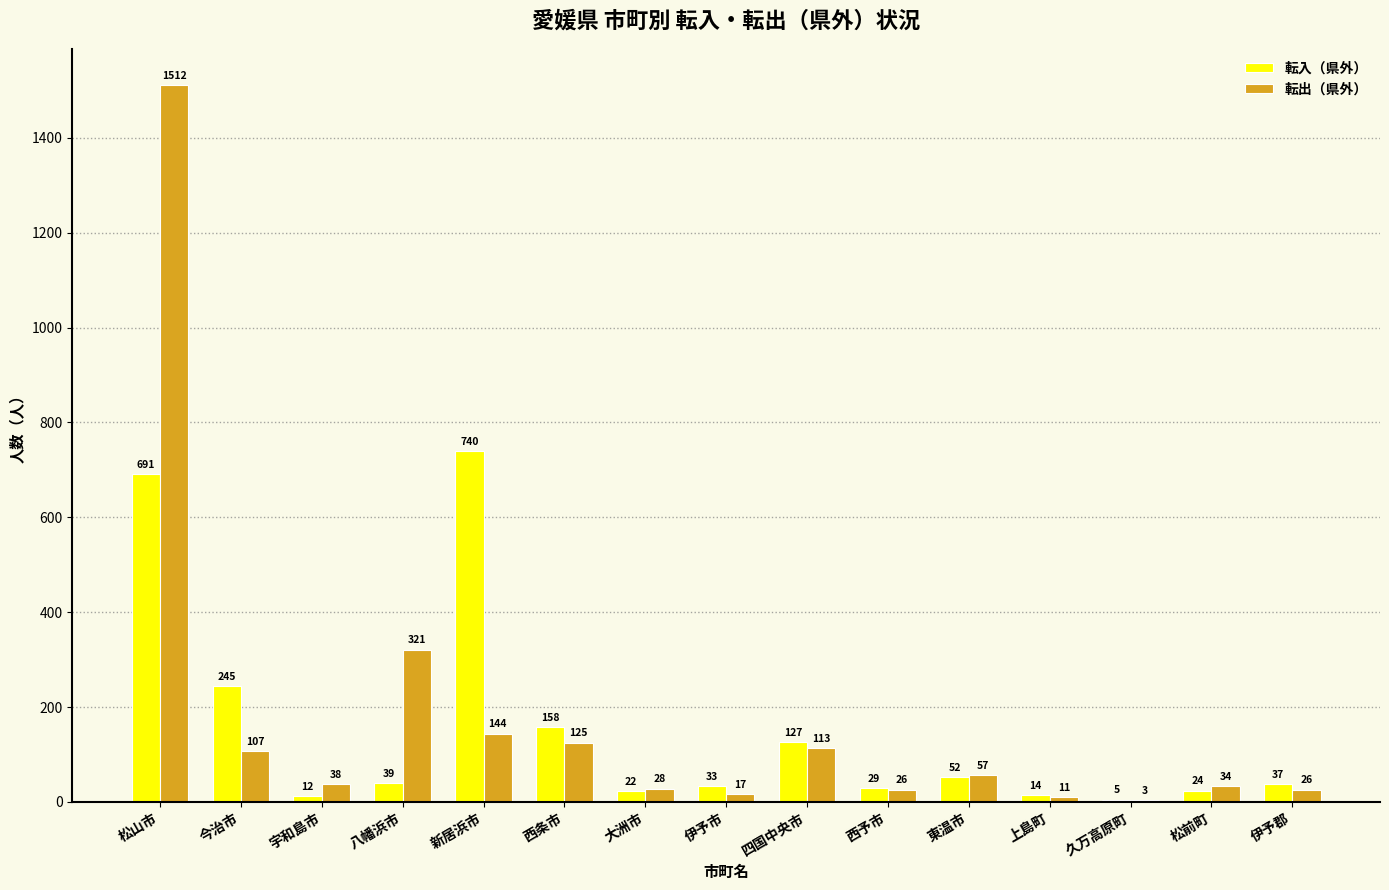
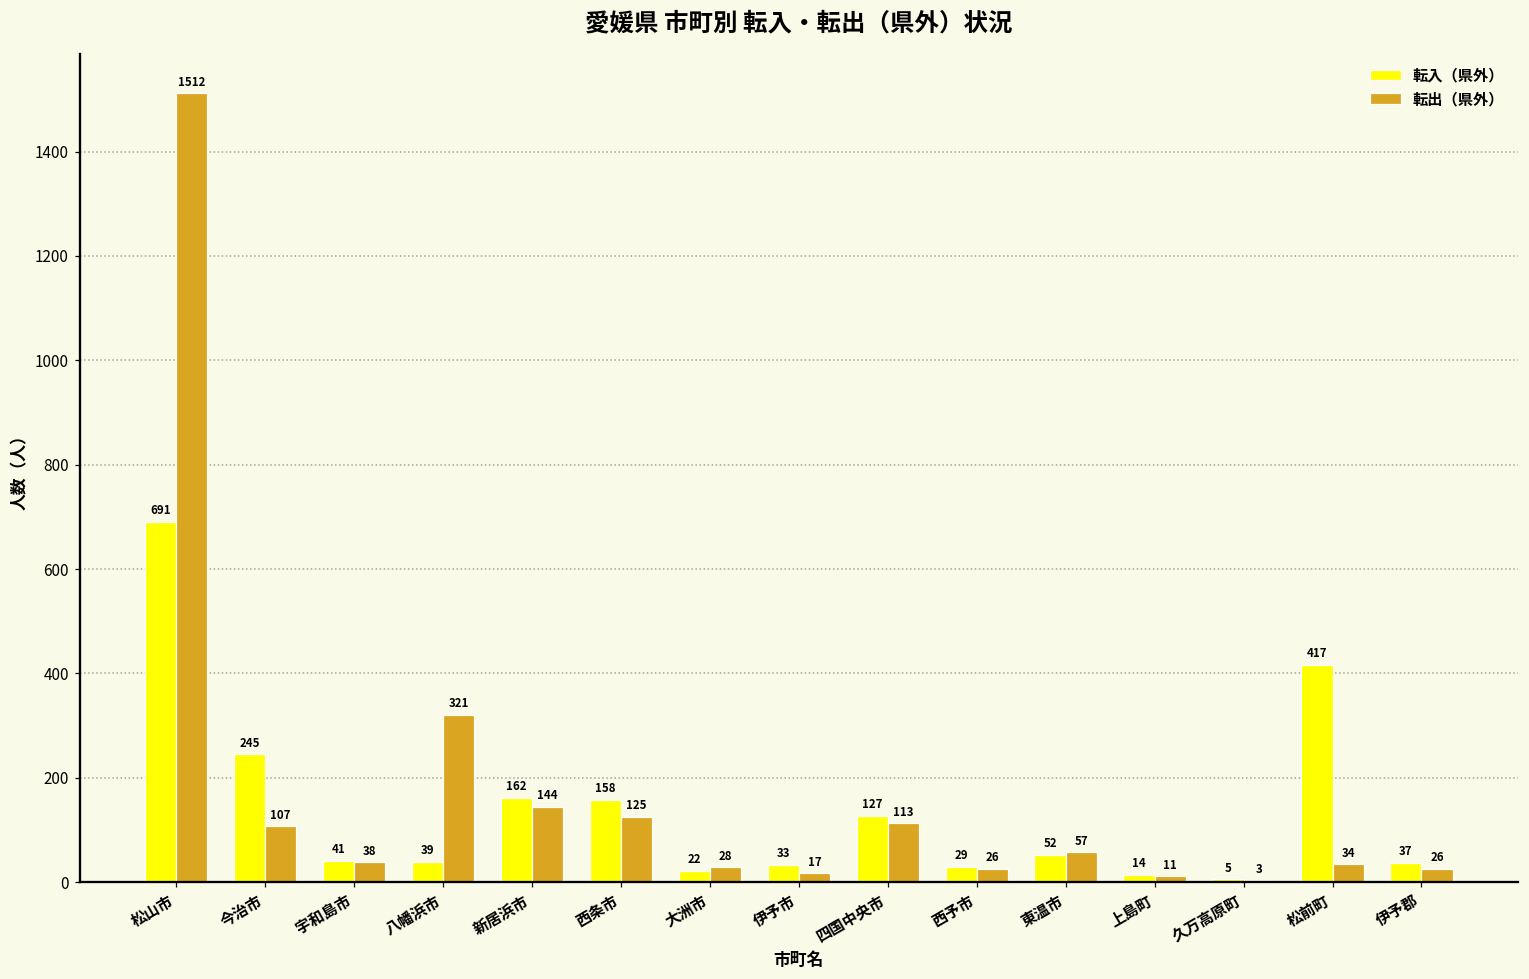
  {
    "転入（県外）": {
      "松山市": 691,
      "今治市": 245,
-     "宇和島市": 12,
+     "宇和島市": 41,
      "八幡浜市": 39,
-     "新居浜市": 740,
+     "新居浜市": 162,
      "西条市": 158,
      "大洲市": 22,
      "伊予市": 33,
      "四国中央市": 127,
      "西予市": 29,
      "東温市": 52,
      "上島町": 14,
      "久万高原町": 5,
-     "松前町": 24,
+     "松前町": 417,
      "伊予郡": 37
    },
    "転出（県外）": {
      "松山市": 1512,
      "今治市": 107,
      "宇和島市": 38,
      "八幡浜市": 321,
      "新居浜市": 144,
      "西条市": 125,
      "大洲市": 28,
      "伊予市": 17,
      "四国中央市": 113,
      "西予市": 26,
      "東温市": 57,
      "上島町": 11,
      "久万高原町": 3,
      "松前町": 34,
      "伊予郡": 26
    }
  }
